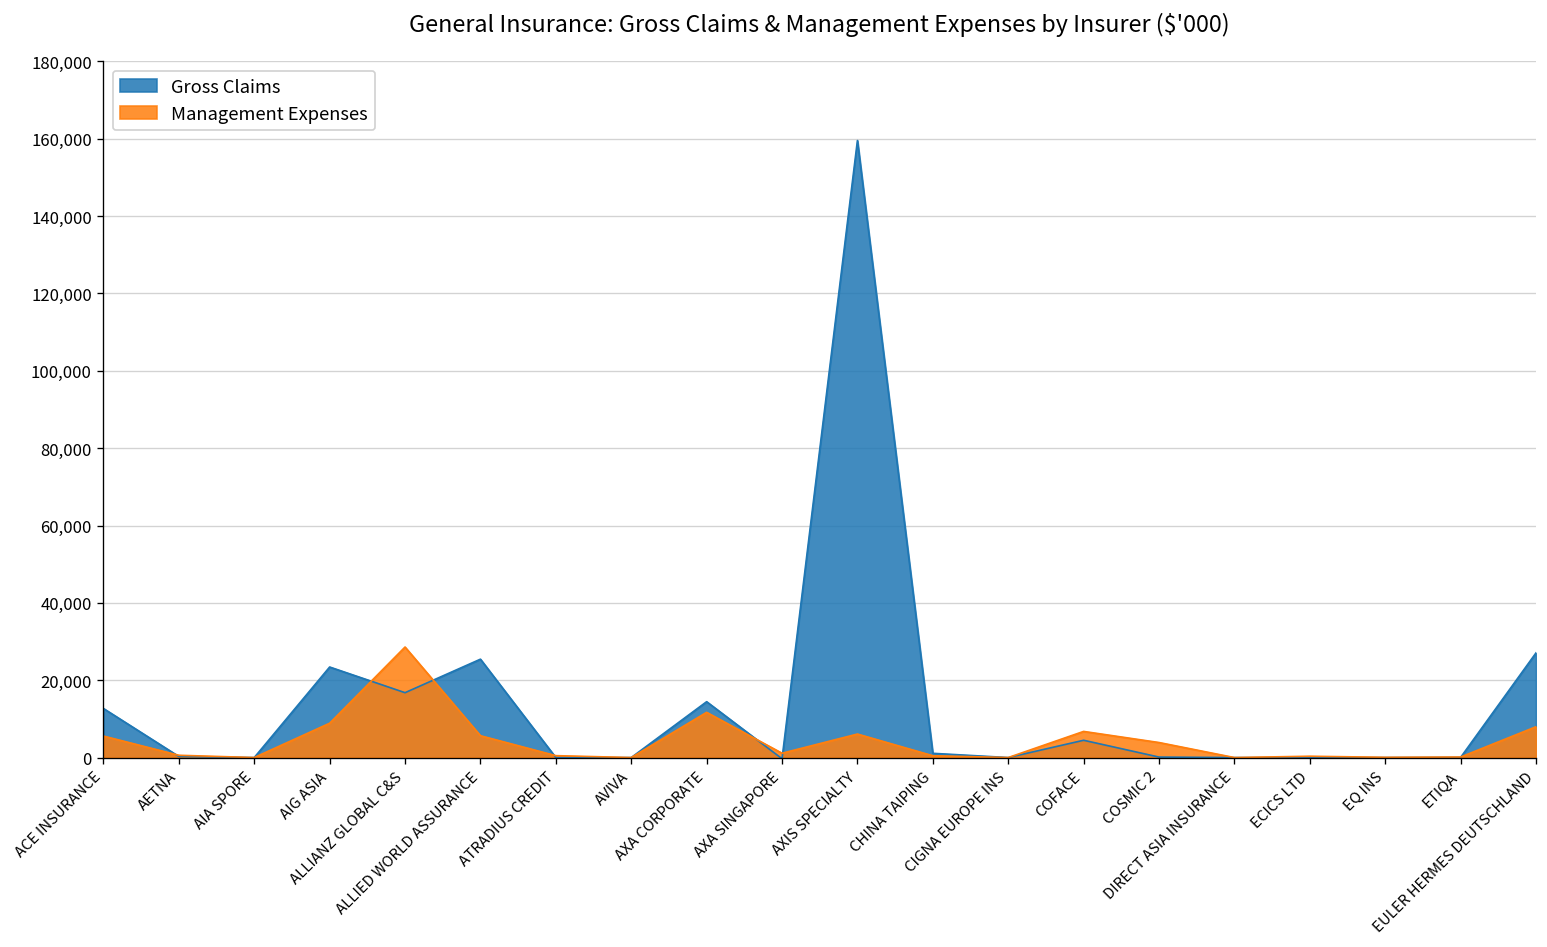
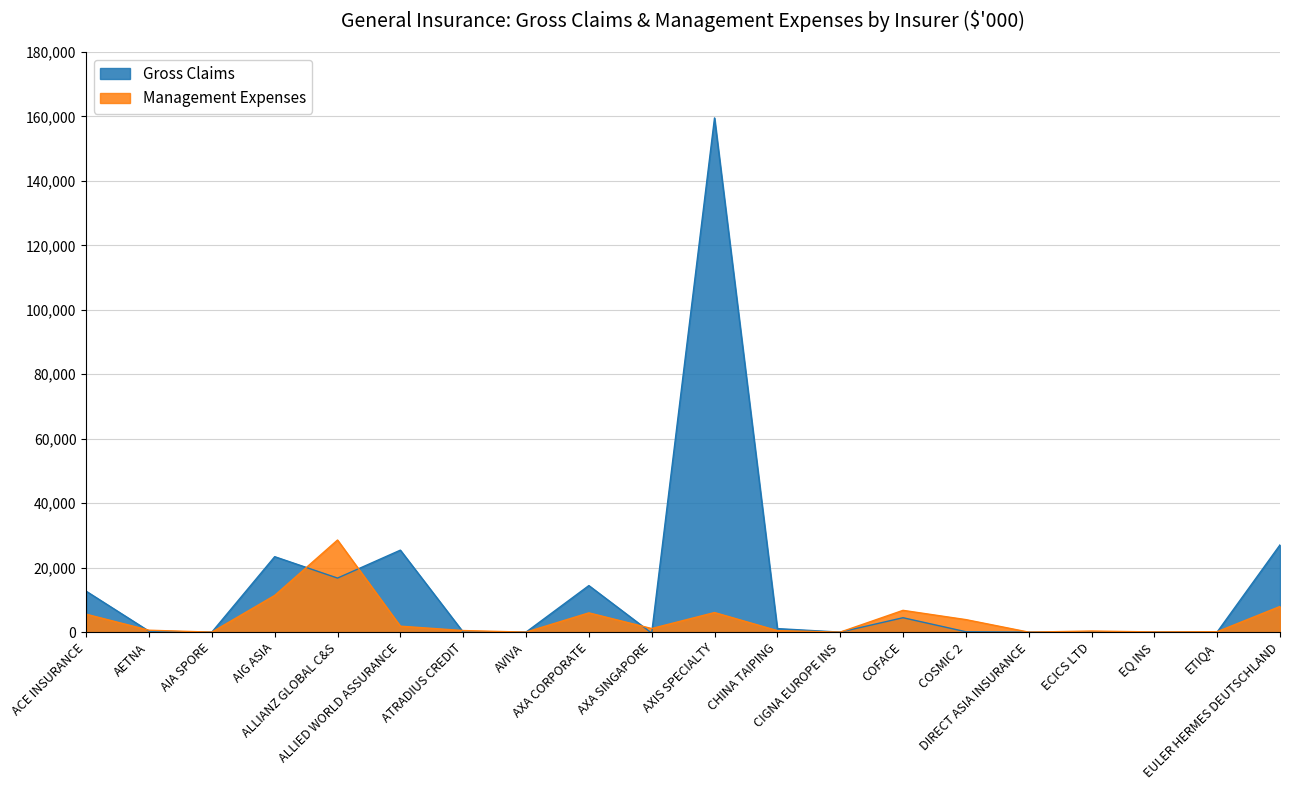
  {
    "Management Expenses": {
      "ACE INSURANCE": "6,000",
-     "AIG ASIA": "9,000",
+     "AIG ASIA": "11,000",
      "ALLIANZ GLOBAL C&S": "29,000",
-     "ALLIED WORLD ASSURANCE": "6,000",
-     "AXA CORPORATE": "12,000",
+     "ALLIED WORLD ASSURANCE": "2,000",
+     "AXA CORPORATE": "6,000",
      "AXA SINGAPORE": "1,000",
      "AXIS SPECIALTY": "6,000",
      "COFACE": "7,000",
      "COSMIC 2": "4,000",
      "EULER HERMES DEUTSCHLAND": "8,000"
    }
  }
